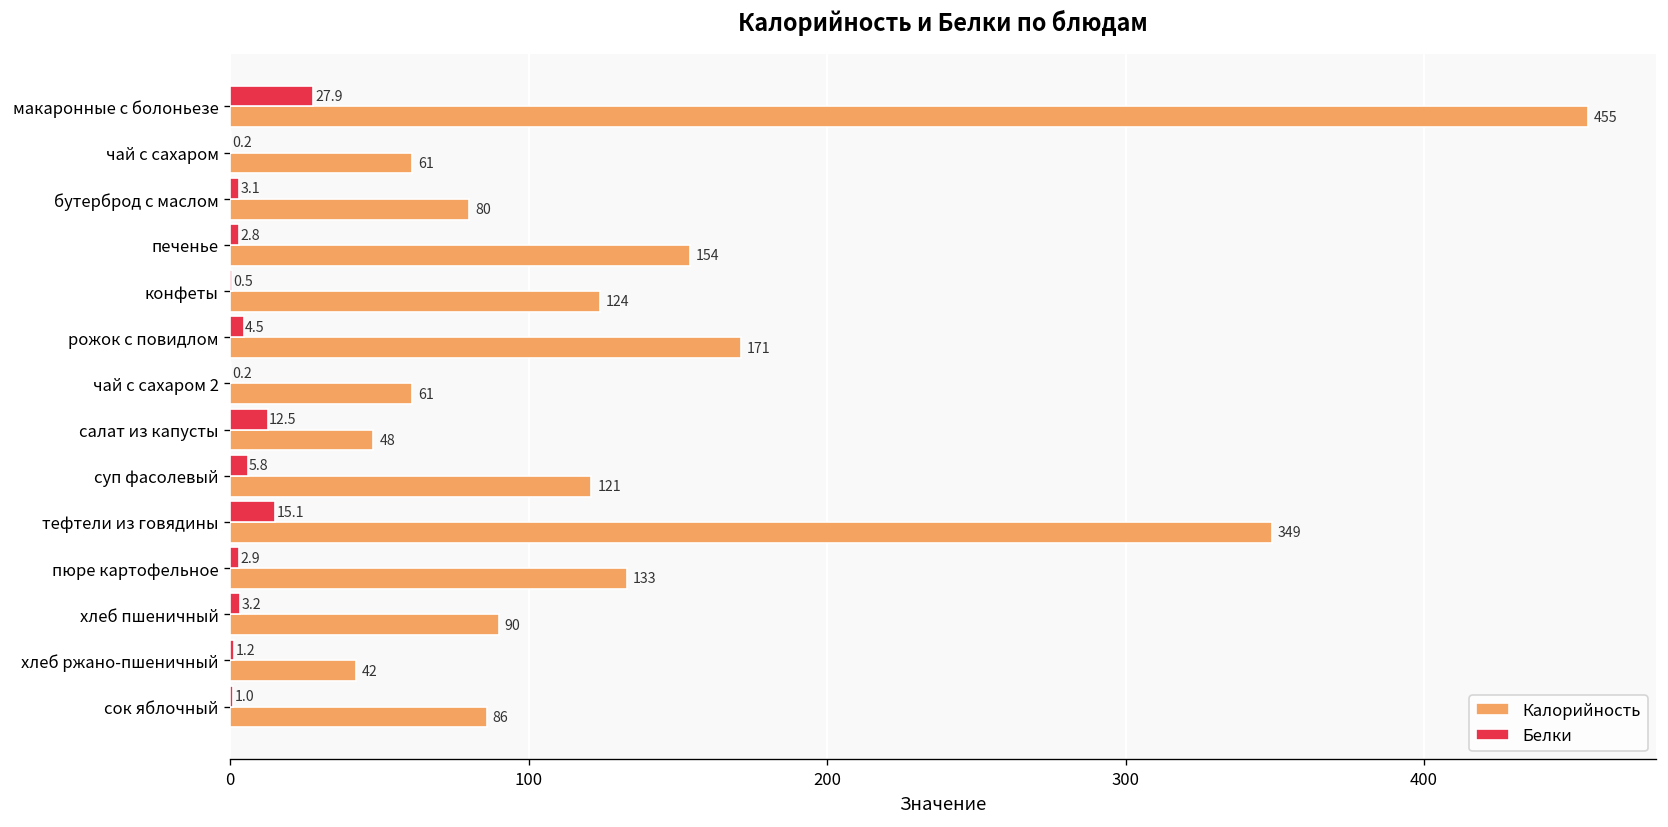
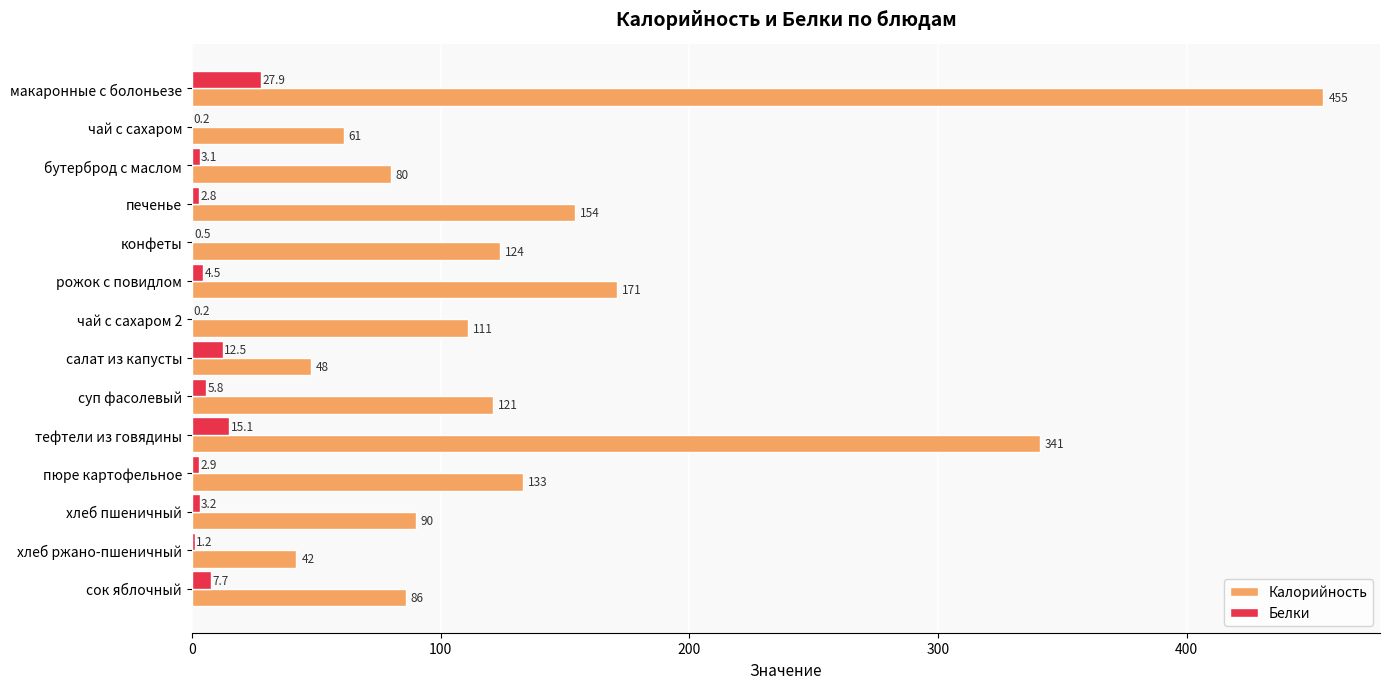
  {
    "Калорийность": {
      "макаронные с болоньезе": 455,
      "чай с сахаром": 61,
      "бутерброд с маслом": 80,
      "печенье": 154,
      "конфеты": 124,
      "рожок с повидлом": 171,
-     "чай с сахаром 2": 61,
+     "чай с сахаром 2": 111,
      "салат из капусты": 48,
      "суп фасолевый": 121,
-     "тефтели из говядины": 349,
+     "тефтели из говядины": 341,
      "пюре картофельное": 133,
      "хлеб пшеничный": 90,
      "хлеб ржано-пшеничный": 42,
      "сок яблочный": 86
    },
    "Белки": {
      "макаронные с болоньезе": 27.9,
      "чай с сахаром": 0.2,
      "бутерброд с маслом": 3.1,
      "печенье": 2.8,
      "конфеты": 0.5,
      "рожок с повидлом": 4.5,
      "чай с сахаром 2": 0.2,
      "салат из капусты": 12.5,
      "суп фасолевый": 5.8,
      "тефтели из говядины": 15.1,
      "пюре картофельное": 2.9,
      "хлеб пшеничный": 3.2,
      "хлеб ржано-пшеничный": 1.2,
-     "сок яблочный": 1.0
+     "сок яблочный": 7.7
    }
  }
